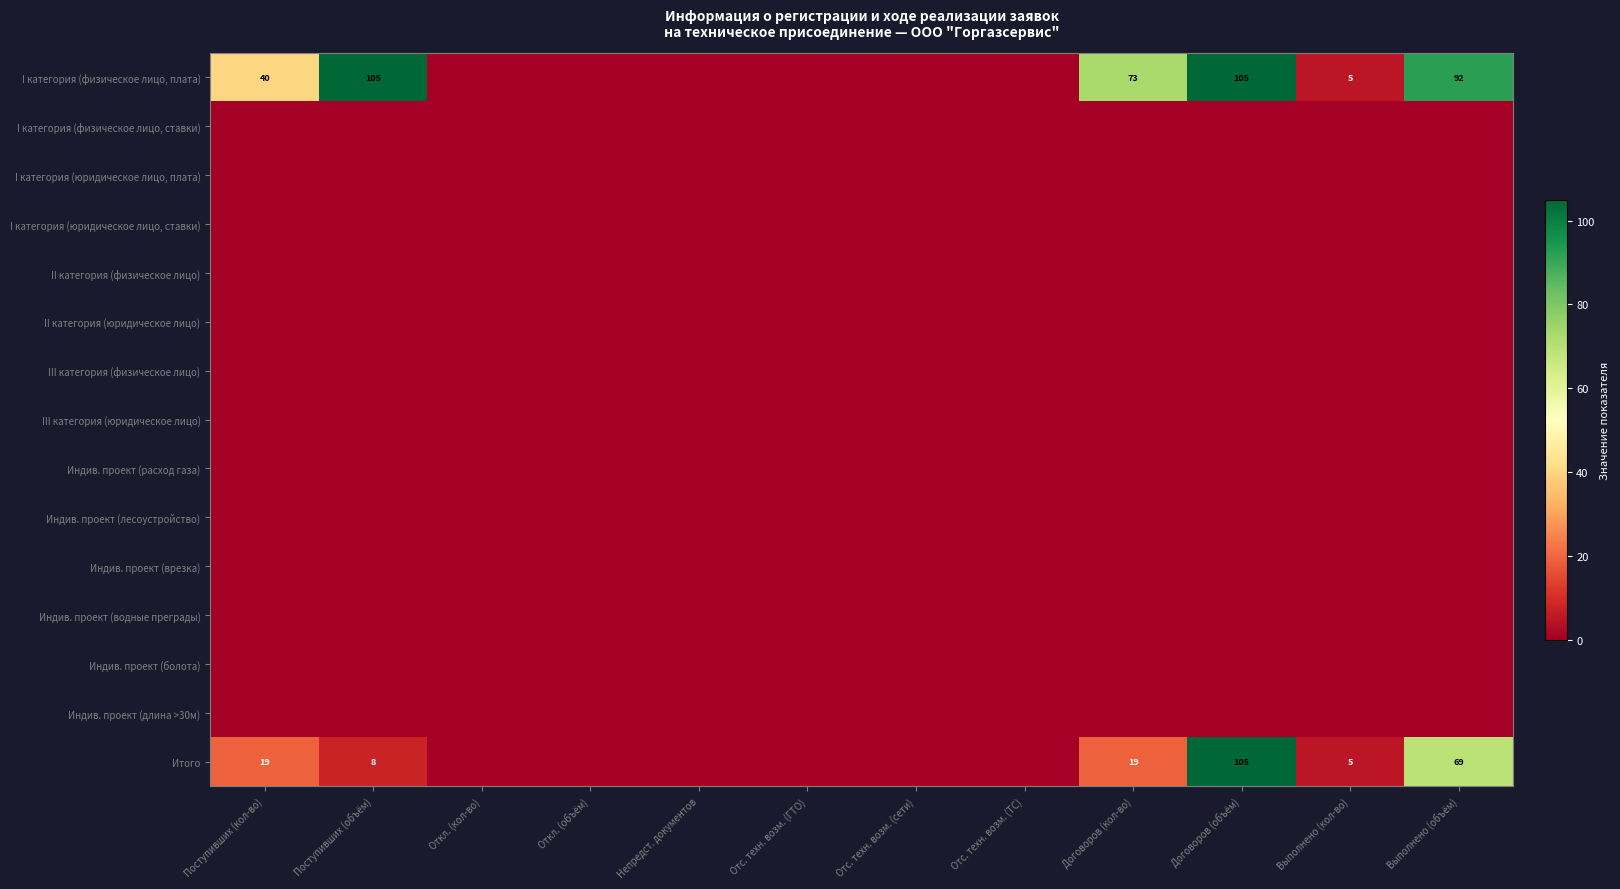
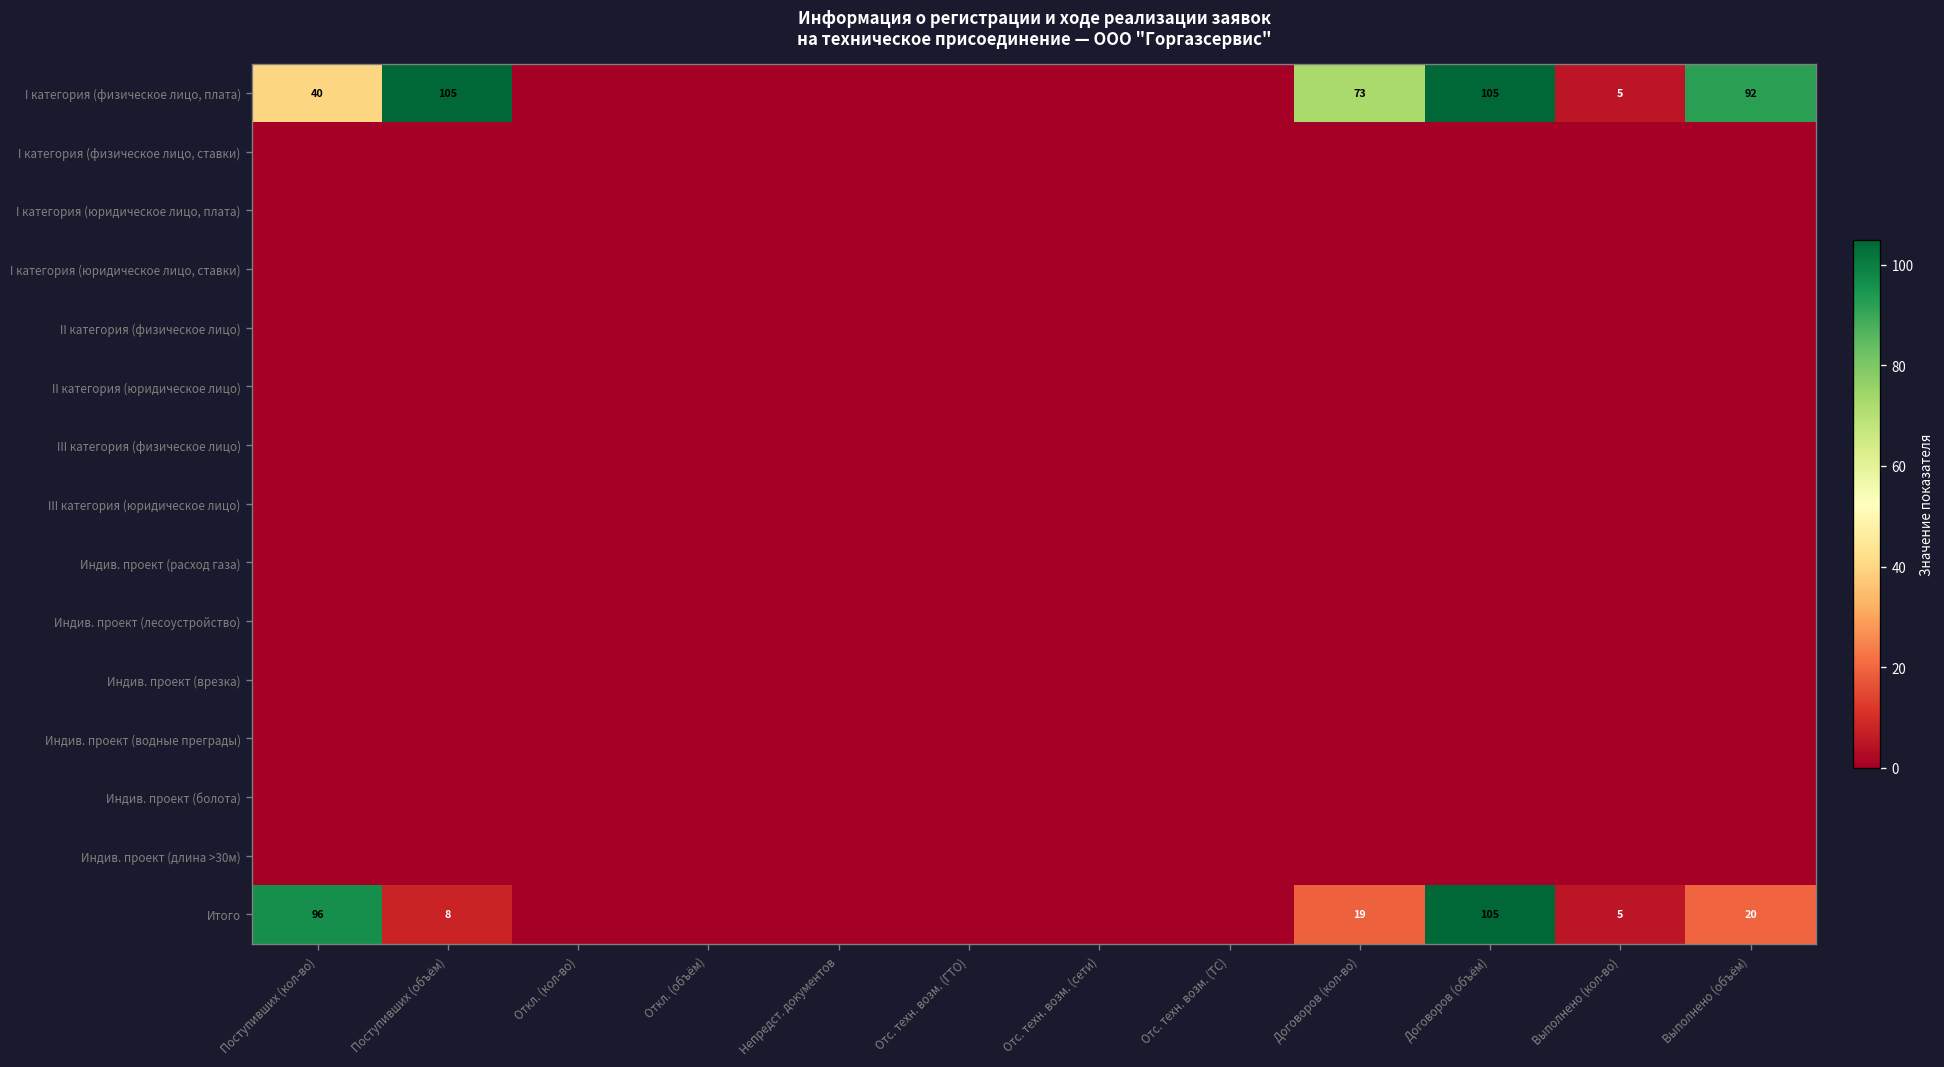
  {
    "I категория (физическое лицо, плата)": {
      "Поступивших (кол-во)": 40,
      "Поступивших (объём)": 105,
      "Договоров (кол-во)": 73,
      "Договоров (объём)": 105,
      "Выполнено (кол-во)": 5,
      "Выполнено (объём)": 92
    },
    "Итого": {
-     "Поступивших (кол-во)": 19,
+     "Поступивших (кол-во)": 96,
      "Поступивших (объём)": 8,
      "Договоров (кол-во)": 19,
      "Договоров (объём)": 105,
      "Выполнено (кол-во)": 5,
-     "Выполнено (объём)": 69
+     "Выполнено (объём)": 20
    }
  }
